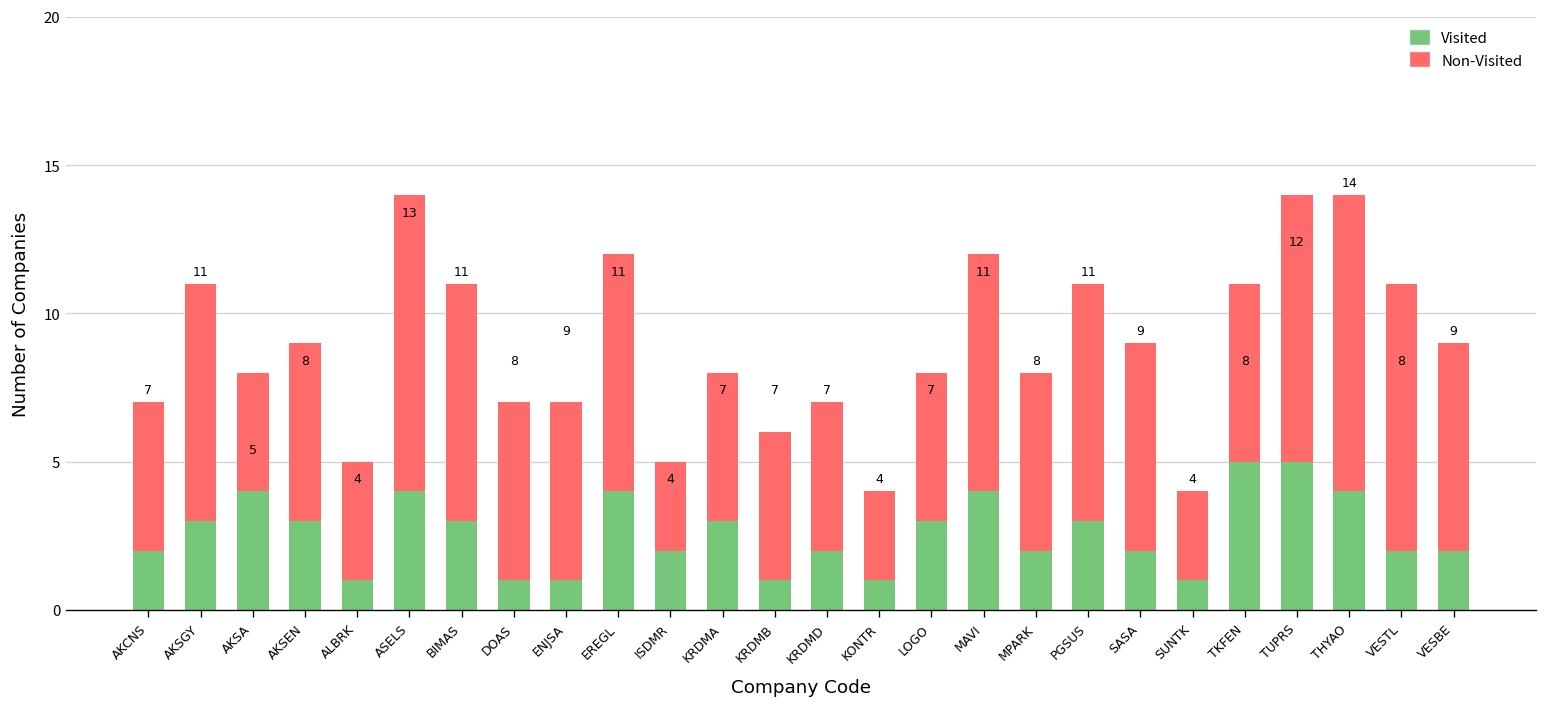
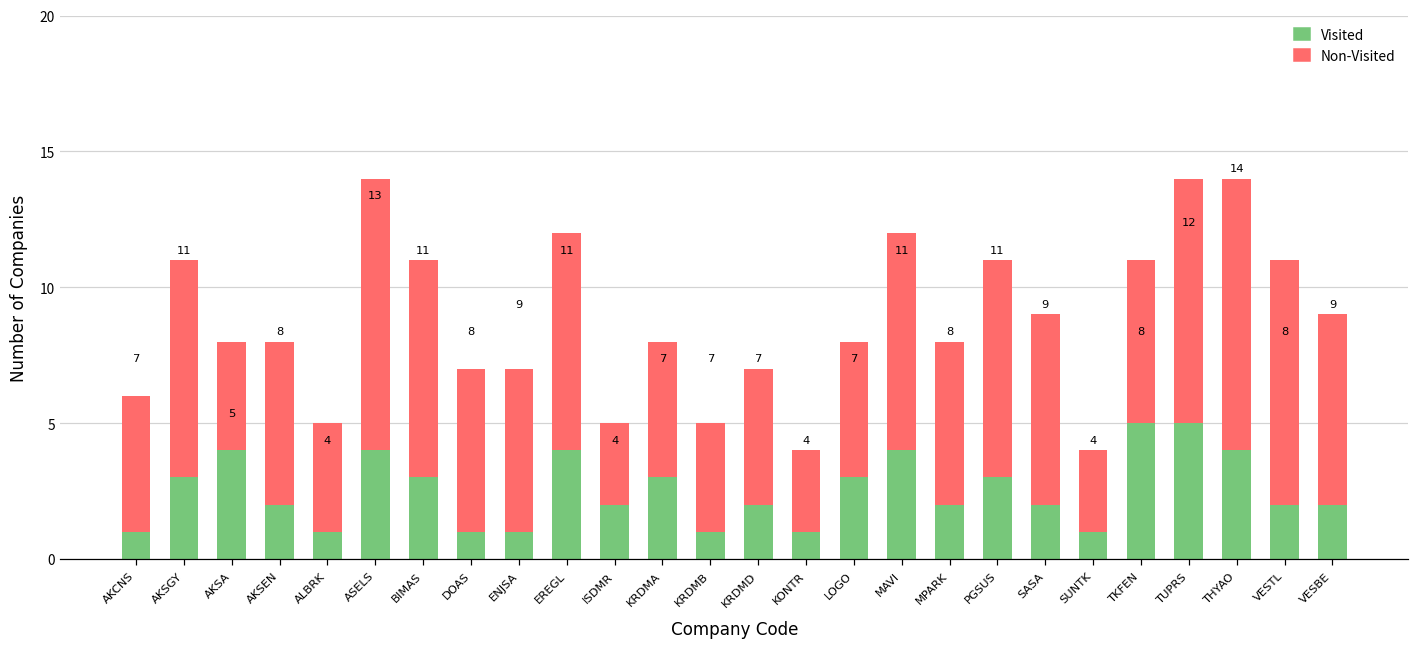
  {
    "Visited": {
-     "AKCNS": 2,
+     "AKCNS": 1,
      "AKSGY": 3,
      "AKSA": 4,
-     "AKSEN": 3,
+     "AKSEN": 2,
      "ALBRK": 1,
      "ASELS": 4,
      "BIMAS": 3,
      "DOAS": 1,
      "ENJSA": 1,
      "EREGL": 4,
      "ISDMR": 2,
      "KRDMA": 3,
      "KRDMB": 1,
      "KRDMD": 2,
      "KONTR": 1,
      "LOGO": 3,
      "MAVI": 4,
      "MPARK": 2,
      "PGSUS": 3,
      "SASA": 2,
      "SUNTK": 1,
      "TKFEN": 5,
      "TUPRS": 5,
      "THYAO": 4,
      "VESTL": 2,
      "VESBE": 2
    },
    "Non-Visited": {
-     "KRDMB": 5
+     "KRDMB": 4
    }
  }
